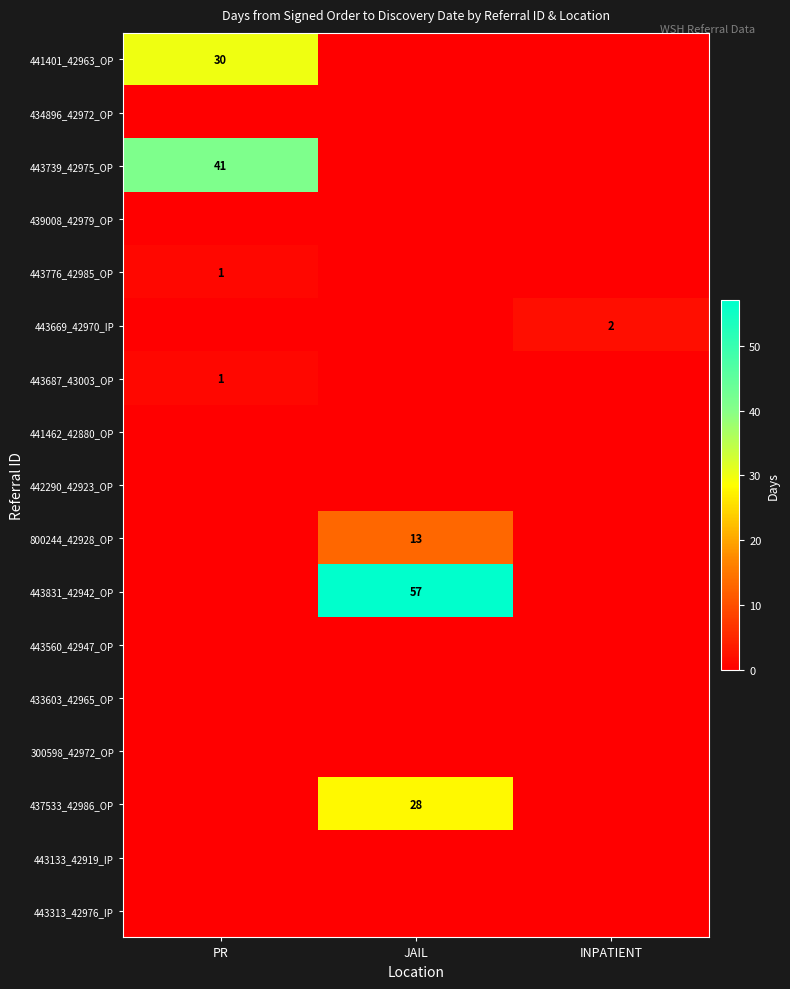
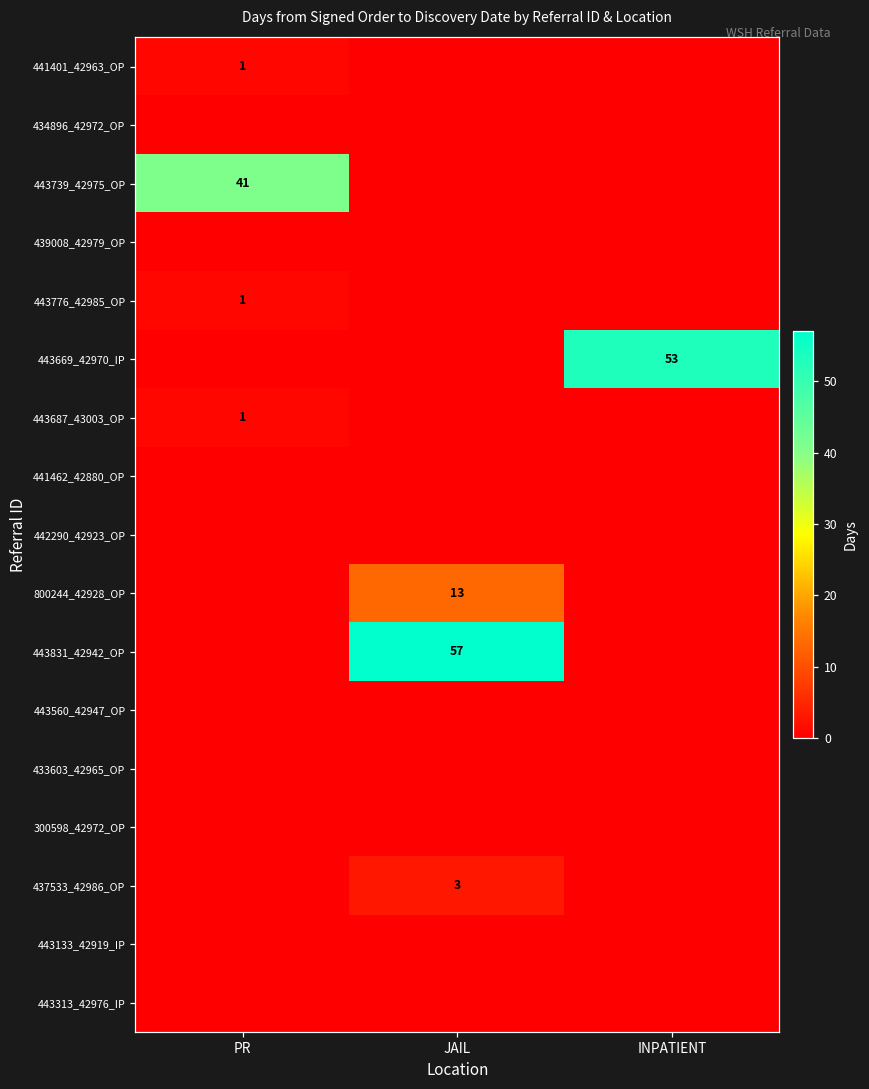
  {
    "441401_42963_OP": {
-     "PR": 30
+     "PR": 1
    },
    "443739_42975_OP": {
      "PR": 41
    },
    "443776_42985_OP": {
      "PR": 1
    },
    "443669_42970_IP": {
-     "INPATIENT": 2
+     "INPATIENT": 53
    },
    "443687_43003_OP": {
      "PR": 1
    },
    "800244_42928_OP": {
      "JAIL": 13
    },
    "443831_42942_OP": {
      "JAIL": 57
    },
    "437533_42986_OP": {
-     "JAIL": 28
+     "JAIL": 3
    }
  }
